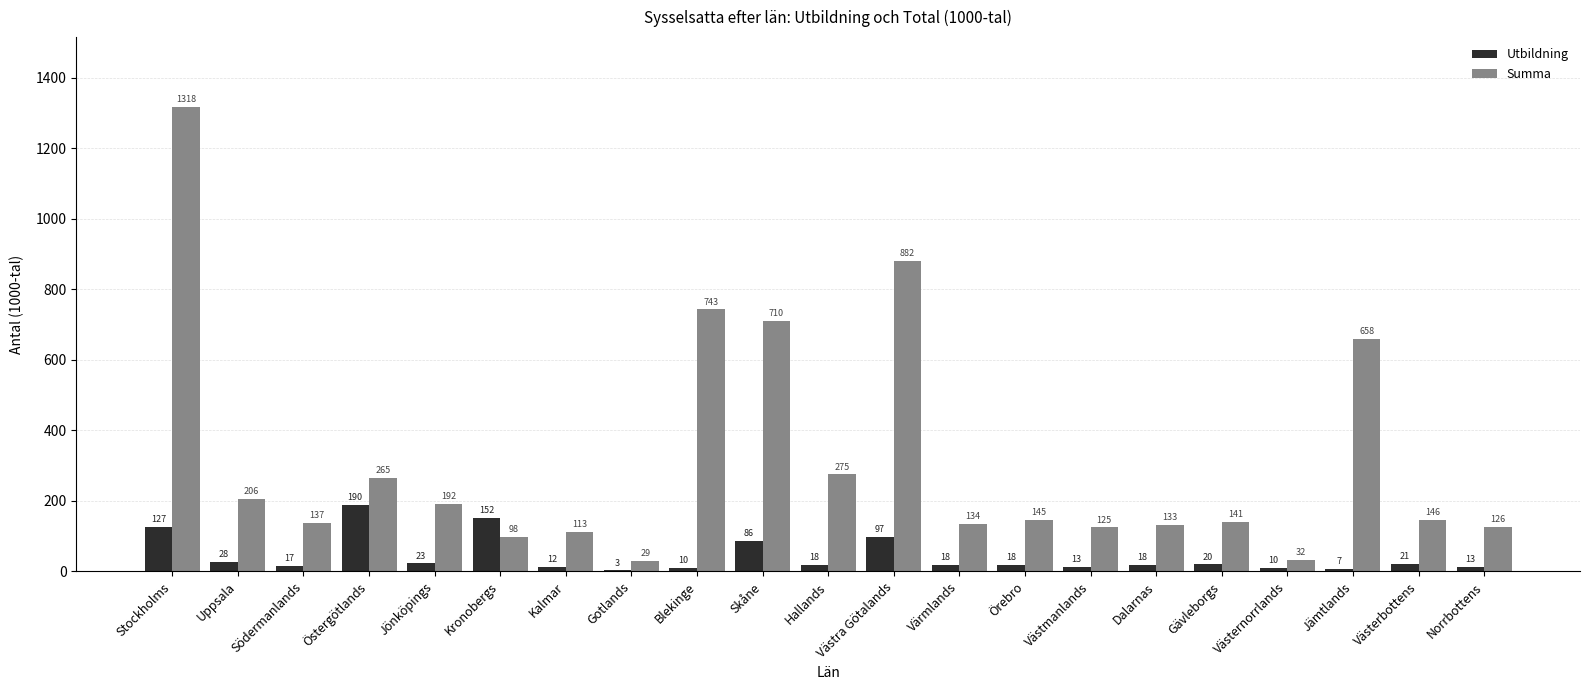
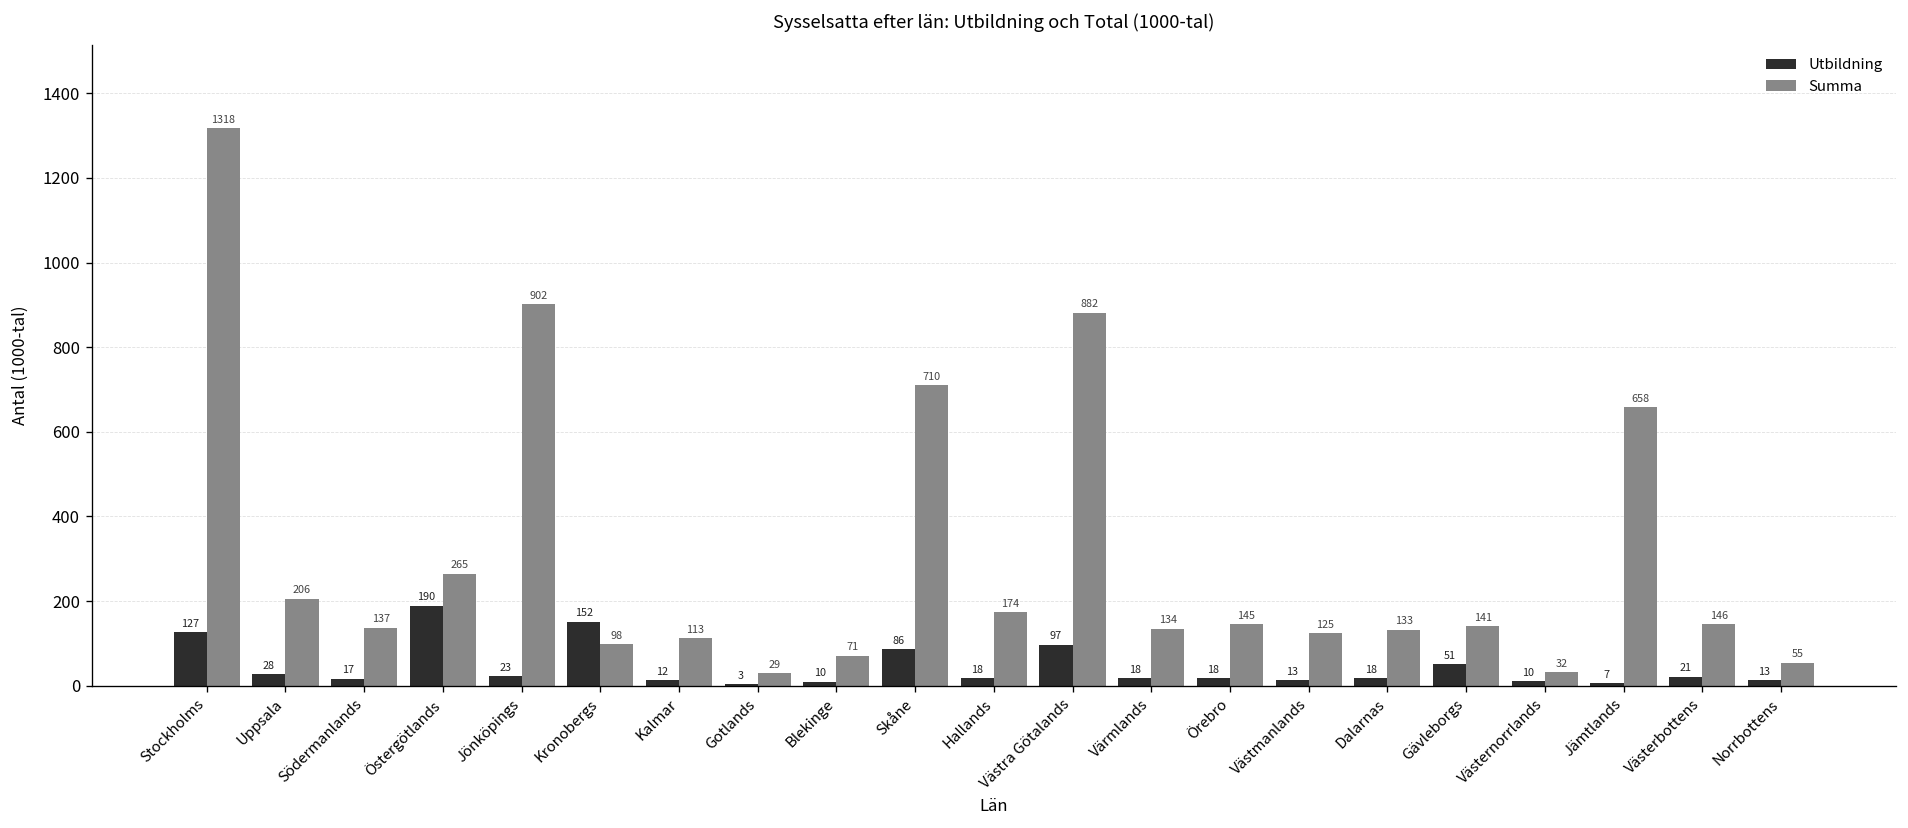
  {
    "Utbildning": {
      "Stockholms": 127,
      "Uppsala": 28,
      "Södermanlands": 17,
      "Östergötlands": 190,
      "Jönköpings": 23,
      "Kronobergs": 152,
      "Kalmar": 12,
      "Gotlands": 3,
      "Blekinge": 10,
      "Skåne": 86,
      "Hallands": 18,
      "Västra Götalands": 97,
      "Värmlands": 18,
      "Örebro": 18,
      "Västmanlands": 13,
      "Dalarnas": 18,
-     "Gävleborgs": 20,
+     "Gävleborgs": 51,
      "Västernorrlands": 10,
      "Jämtlands": 7,
      "Västerbottens": 21,
      "Norrbottens": 13
    },
    "Summa": {
      "Stockholms": 1318,
      "Uppsala": 206,
      "Södermanlands": 137,
      "Östergötlands": 265,
-     "Jönköpings": 192,
+     "Jönköpings": 902,
      "Kronobergs": 98,
      "Kalmar": 113,
      "Gotlands": 29,
-     "Blekinge": 743,
+     "Blekinge": 71,
      "Skåne": 710,
-     "Hallands": 275,
+     "Hallands": 174,
      "Västra Götalands": 882,
      "Värmlands": 134,
      "Örebro": 145,
      "Västmanlands": 125,
      "Dalarnas": 133,
      "Gävleborgs": 141,
      "Västernorrlands": 32,
      "Jämtlands": 658,
      "Västerbottens": 146,
-     "Norrbottens": 126
+     "Norrbottens": 55
    }
  }
